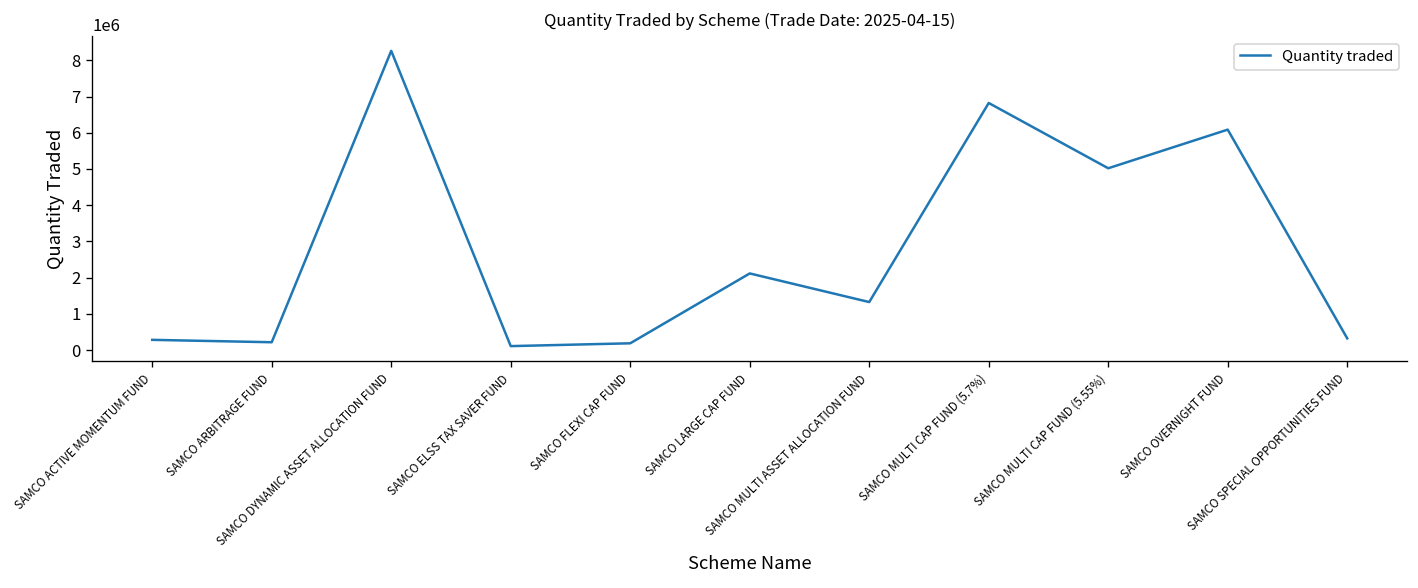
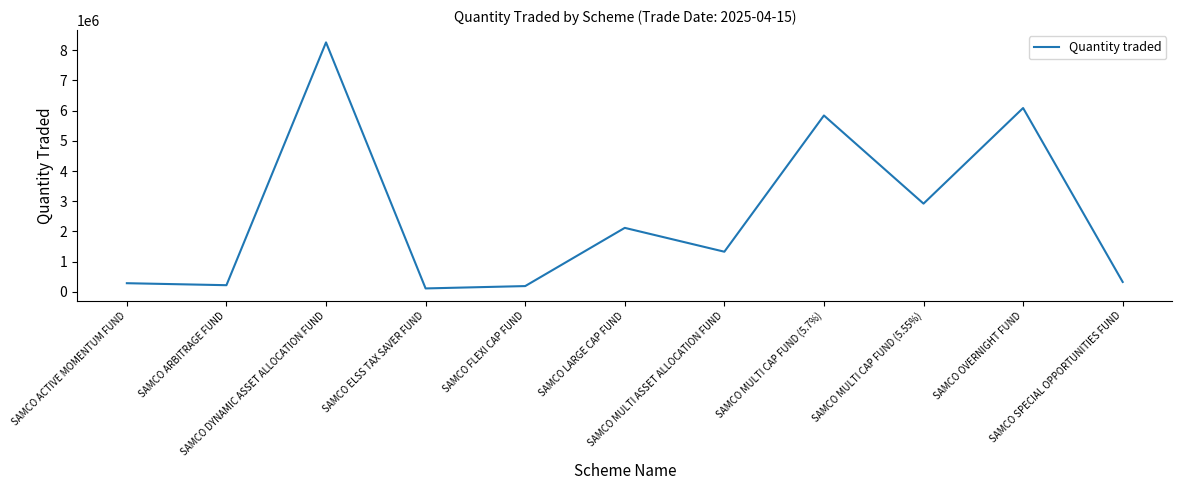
  {
    "SAMCO ACTIVE MOMENTUM FUND": 300000,
    "SAMCO ARBITRAGE FUND": 200000,
    "SAMCO DYNAMIC ASSET ALLOCATION FUND": 8300000,
    "SAMCO ELSS TAX SAVER FUND": 100000,
    "SAMCO FLEXI CAP FUND": 200000,
    "SAMCO LARGE CAP FUND": 2100000,
    "SAMCO MULTI ASSET ALLOCATION FUND": 1300000,
-   "SAMCO MULTI CAP FUND (5.7%)": 6800000,
-   "SAMCO MULTI CAP FUND (5.55%)": 5000000,
+   "SAMCO MULTI CAP FUND (5.7%)": 5800000,
+   "SAMCO MULTI CAP FUND (5.55%)": 2900000,
    "SAMCO OVERNIGHT FUND": 6100000,
    "SAMCO SPECIAL OPPORTUNITIES FUND": 300000
  }
